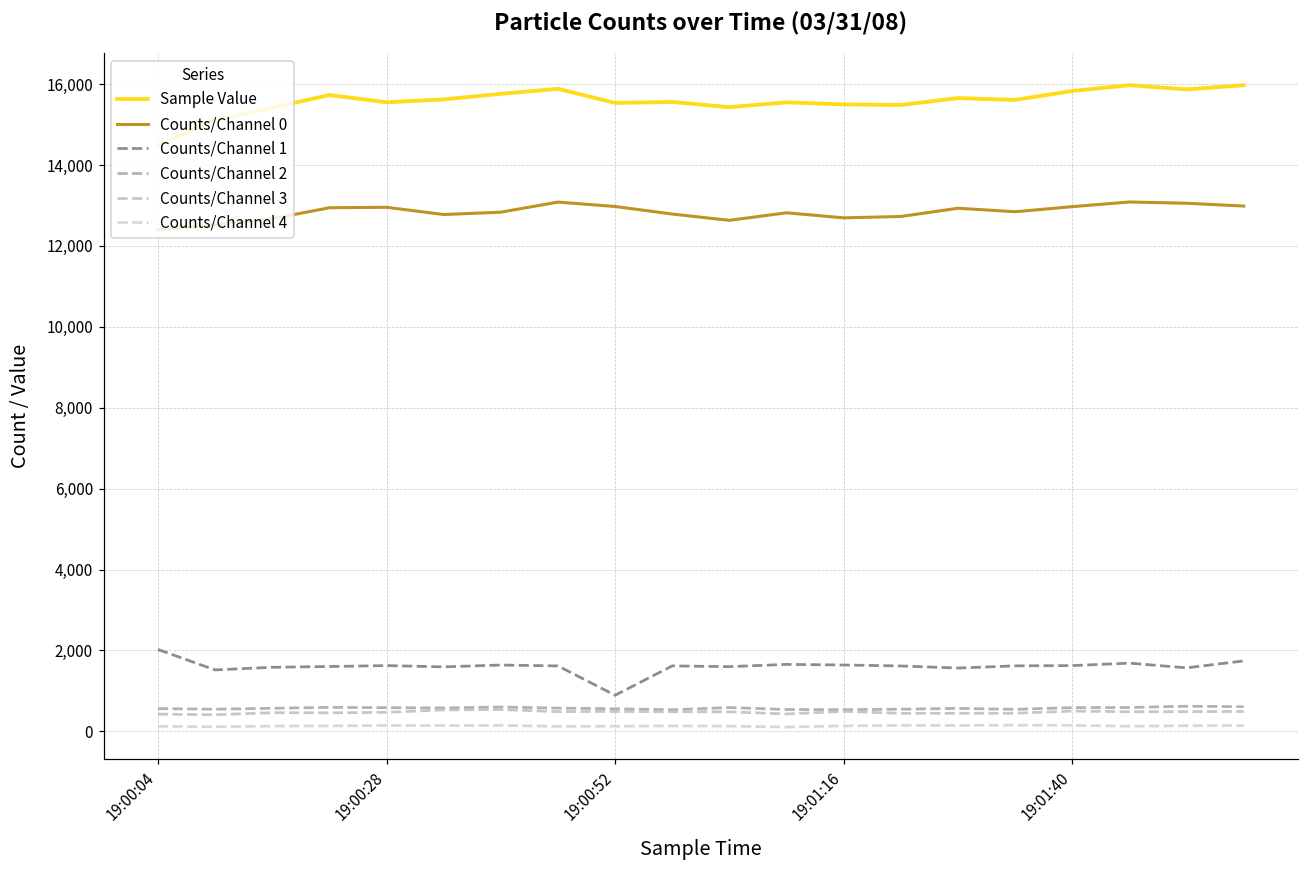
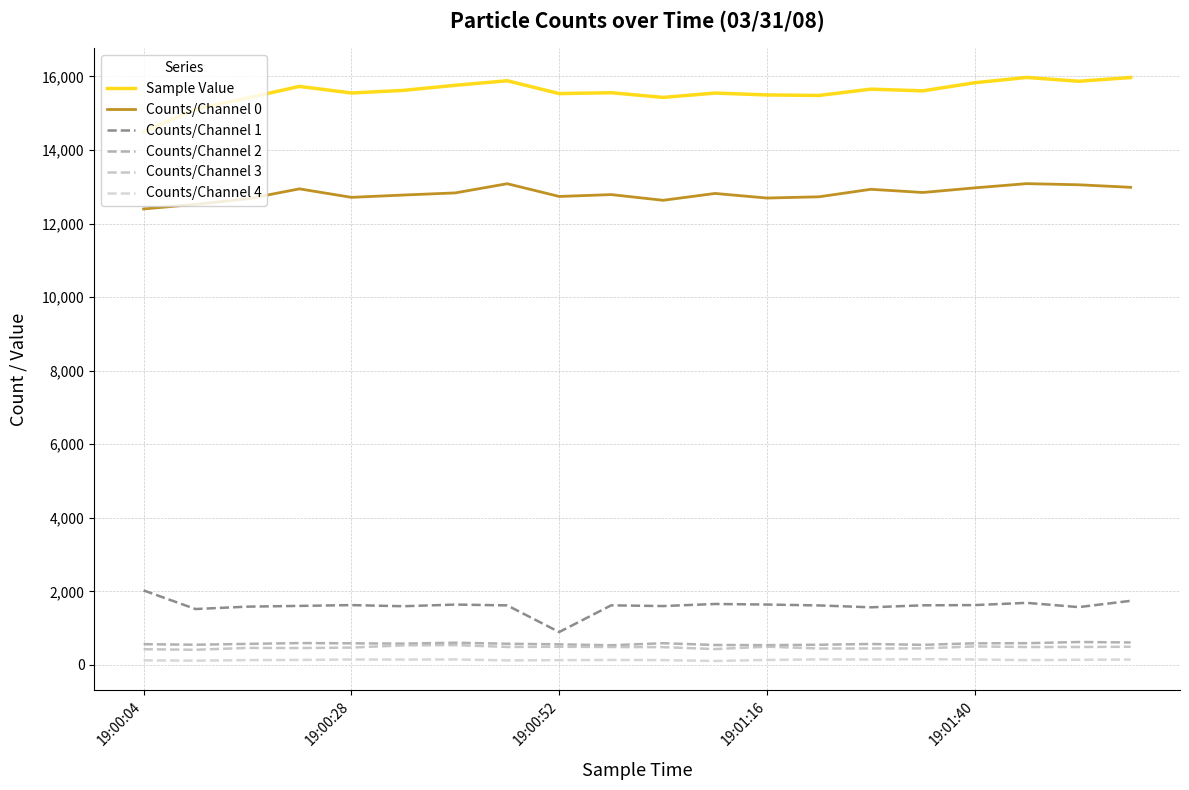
  {
    "Sample Value": {
      "19:00:28": "15,600",
      "19:00:52": "15,500",
      "19:01:16": "15,500",
      "19:01:40": "15,800"
    },
    "Counts/Channel 0": {
      "19:00:04": "12,400",
-     "19:00:28": "13,000",
-     "19:00:52": "13,000",
+     "19:00:28": "12,700",
+     "19:00:52": "12,700",
      "19:01:16": "12,700",
      "19:01:40": "13,000"
    },
    "Counts/Channel 1": {
      "19:00:04": "2,000",
      "19:00:28": "1,600",
      "19:00:52": "900",
      "19:01:16": "1,600",
      "19:01:40": "1,600"
    }
  }
